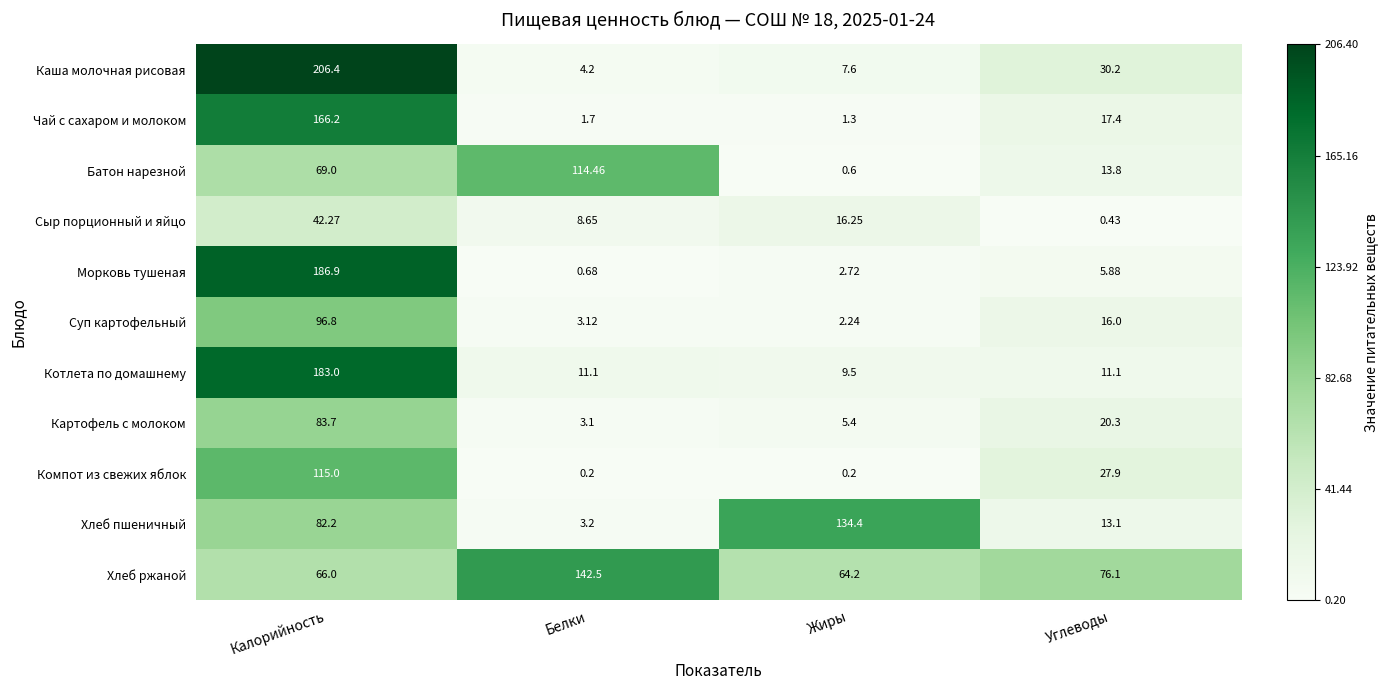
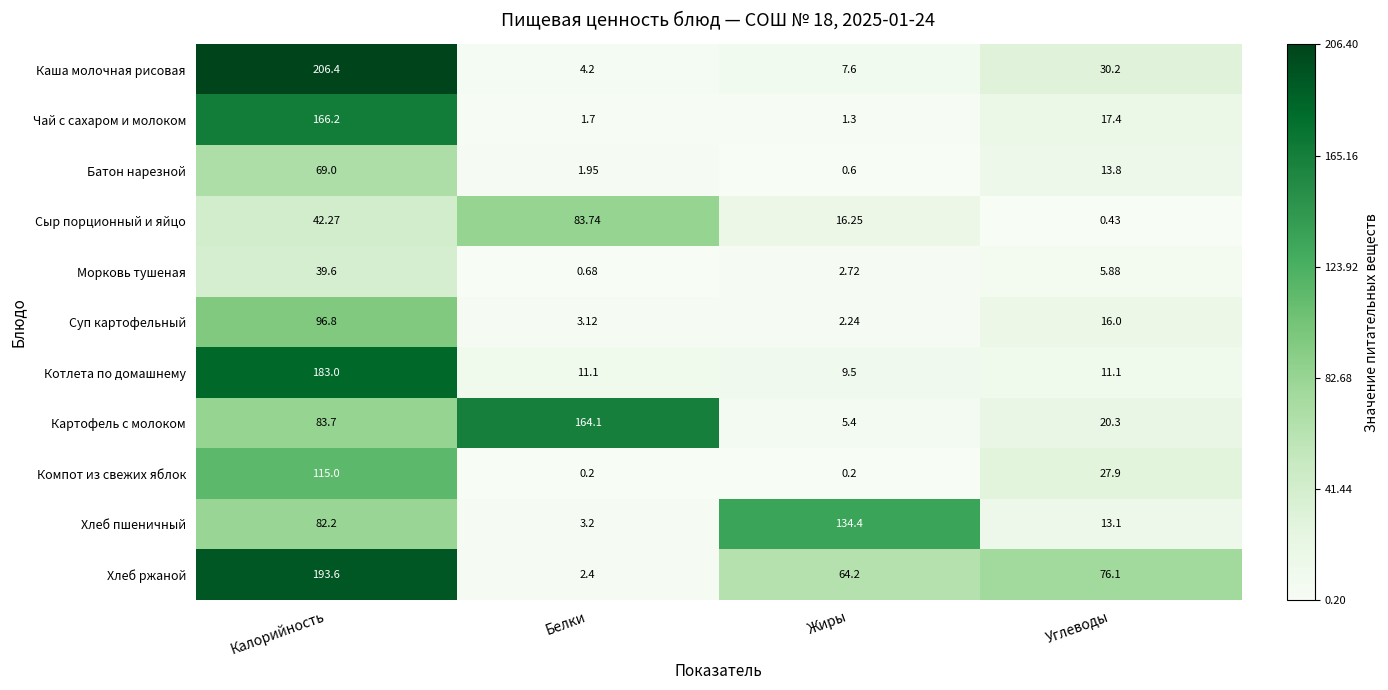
  {
    "Каша молочная рисовая": {
      "Калорийность": 206.4,
      "Белки": 4.2,
      "Жиры": 7.6,
      "Углеводы": 30.2
    },
    "Чай с сахаром и молоком": {
      "Калорийность": 166.2,
      "Белки": 1.7,
      "Жиры": 1.3,
      "Углеводы": 17.4
    },
    "Батон нарезной": {
      "Калорийность": 69.0,
-     "Белки": 114.46,
+     "Белки": 1.95,
      "Жиры": 0.6,
      "Углеводы": 13.8
    },
    "Сыр порционный и яйцо": {
      "Калорийность": 42.27,
-     "Белки": 8.65,
+     "Белки": 83.74,
      "Жиры": 16.25,
      "Углеводы": 0.43
    },
    "Морковь тушеная": {
-     "Калорийность": 186.9,
+     "Калорийность": 39.6,
      "Белки": 0.68,
      "Жиры": 2.72,
      "Углеводы": 5.88
    },
    "Суп картофельный": {
      "Калорийность": 96.8,
      "Белки": 3.12,
      "Жиры": 2.24,
      "Углеводы": 16.0
    },
    "Котлета по домашнему": {
      "Калорийность": 183.0,
      "Белки": 11.1,
      "Жиры": 9.5,
      "Углеводы": 11.1
    },
    "Картофель с молоком": {
      "Калорийность": 83.7,
-     "Белки": 3.1,
+     "Белки": 164.1,
      "Жиры": 5.4,
      "Углеводы": 20.3
    },
    "Компот из свежих яблок": {
      "Калорийность": 115.0,
      "Белки": 0.2,
      "Жиры": 0.2,
      "Углеводы": 27.9
    },
    "Хлеб пшеничный": {
      "Калорийность": 82.2,
      "Белки": 3.2,
      "Жиры": 134.4,
      "Углеводы": 13.1
    },
    "Хлеб ржаной": {
-     "Калорийность": 66.0,
-     "Белки": 142.5,
+     "Калорийность": 193.6,
+     "Белки": 2.4,
      "Жиры": 64.2,
      "Углеводы": 76.1
    }
  }
